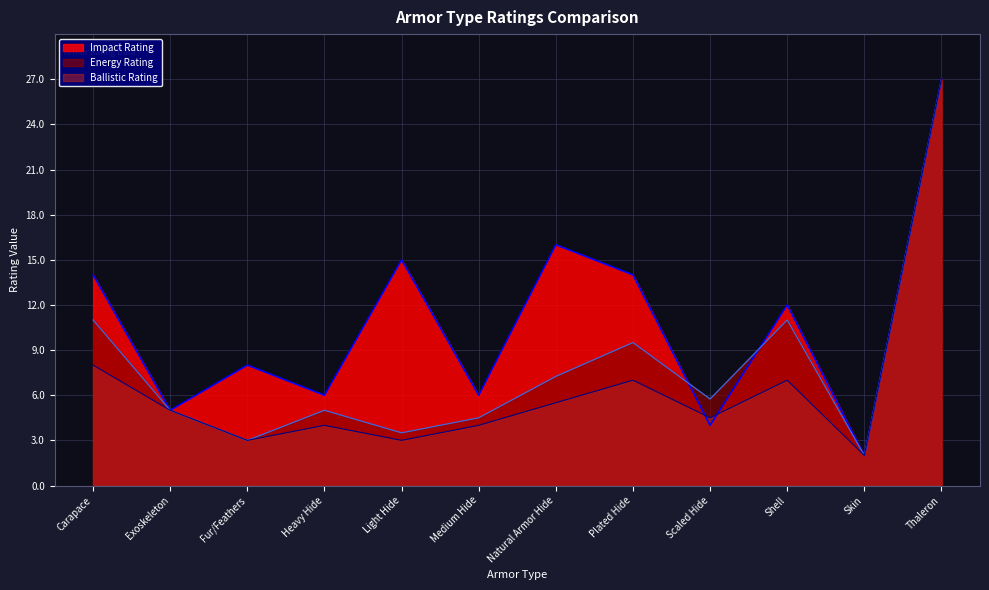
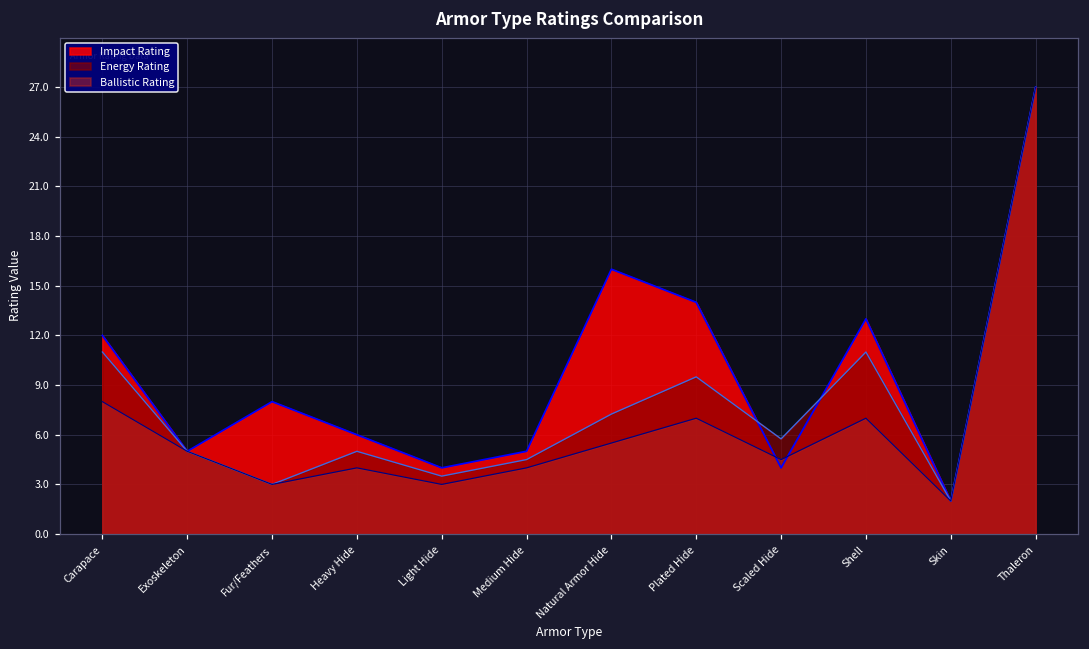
  {
    "Impact Rating": {
-     "Carapace": 14,
+     "Carapace": 12,
      "Fur/Feathers": 8,
      "Heavy Hide": 6,
-     "Light Hide": 15,
-     "Medium Hide": 6,
+     "Light Hide": 4,
+     "Medium Hide": 5,
      "Natural Armor Hide": 16,
      "Plated Hide": 14,
      "Scaled Hide": 4,
-     "Shell": 12
+     "Shell": 13
    }
  }
